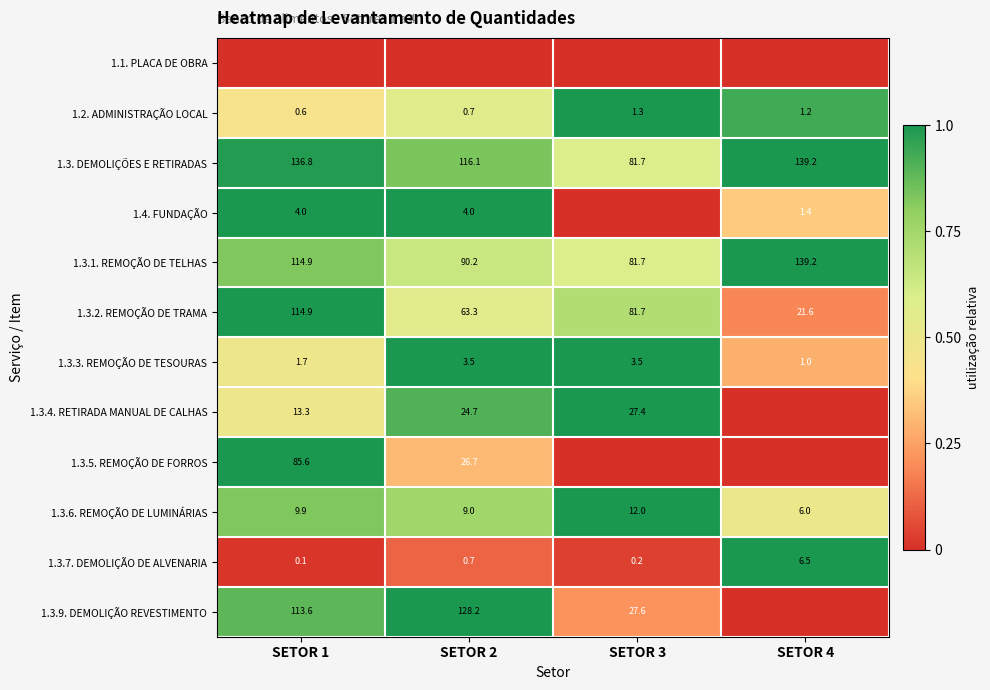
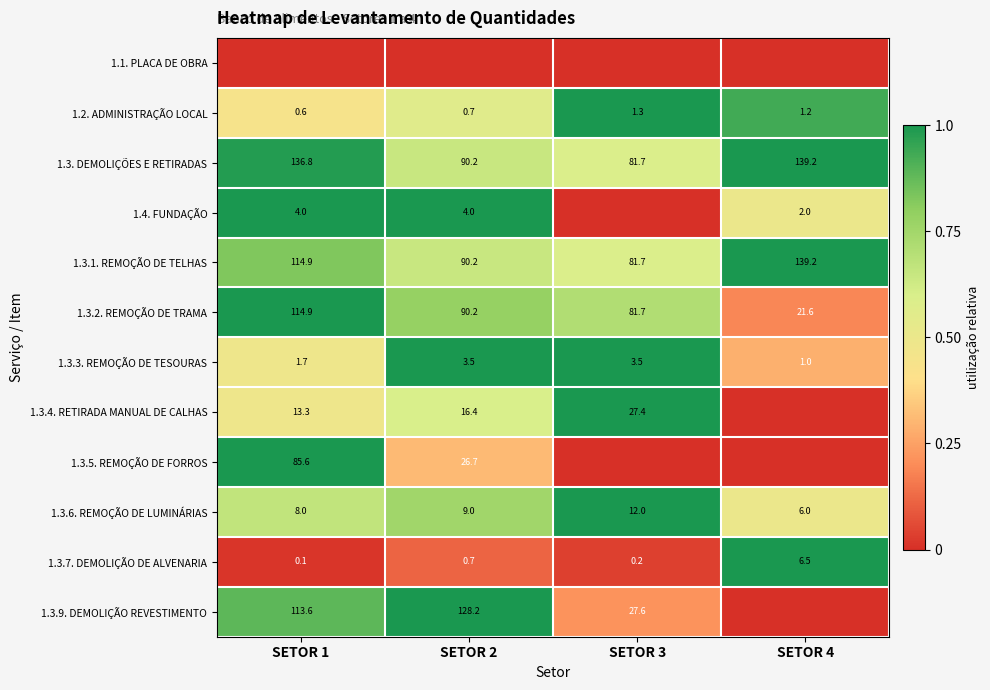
  {
    "1.2. ADMINISTRAÇÃO LOCAL": {
      "SETOR 1": 0.6,
      "SETOR 2": 0.7,
      "SETOR 3": 1.3,
      "SETOR 4": 1.2
    },
    "1.3. DEMOLIÇÕES E RETIRADAS": {
      "SETOR 1": 136.8,
-     "SETOR 2": 116.1,
+     "SETOR 2": 90.2,
      "SETOR 3": 81.7,
      "SETOR 4": 139.2
    },
    "1.4. FUNDAÇÃO": {
      "SETOR 1": 4.0,
      "SETOR 2": 4.0,
-     "SETOR 4": 1.4
+     "SETOR 4": 2.0
    },
    "1.3.1. REMOÇÃO DE TELHAS": {
      "SETOR 1": 114.9,
      "SETOR 2": 90.2,
      "SETOR 3": 81.7,
      "SETOR 4": 139.2
    },
    "1.3.2. REMOÇÃO DE TRAMA": {
      "SETOR 1": 114.9,
-     "SETOR 2": 63.3,
+     "SETOR 2": 90.2,
      "SETOR 3": 81.7,
      "SETOR 4": 21.6
    },
    "1.3.3. REMOÇÃO DE TESOURAS": {
      "SETOR 1": 1.7,
      "SETOR 2": 3.5,
      "SETOR 3": 3.5,
      "SETOR 4": 1.0
    },
    "1.3.4. RETIRADA MANUAL DE CALHAS": {
      "SETOR 1": 13.3,
-     "SETOR 2": 24.7,
+     "SETOR 2": 16.4,
      "SETOR 3": 27.4
    },
    "1.3.5. REMOÇÃO DE FORROS": {
      "SETOR 1": 85.6,
      "SETOR 2": 26.7
    },
    "1.3.6. REMOÇÃO DE LUMINÁRIAS": {
-     "SETOR 1": 9.9,
+     "SETOR 1": 8.0,
      "SETOR 2": 9.0,
      "SETOR 3": 12.0,
      "SETOR 4": 6.0
    },
    "1.3.7. DEMOLIÇÃO DE ALVENARIA": {
      "SETOR 1": 0.1,
      "SETOR 2": 0.7,
      "SETOR 3": 0.2,
      "SETOR 4": 6.5
    },
    "1.3.9. DEMOLIÇÃO REVESTIMENTO": {
      "SETOR 1": 113.6,
      "SETOR 2": 128.2,
      "SETOR 3": 27.6
    }
  }
